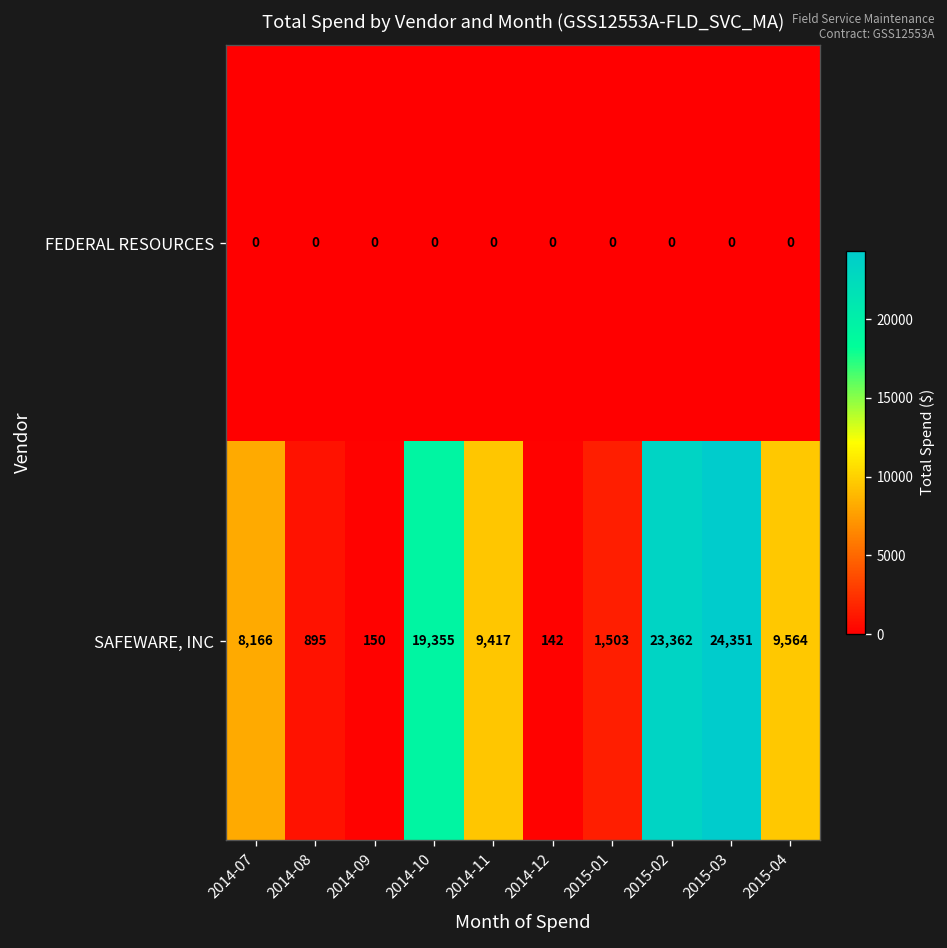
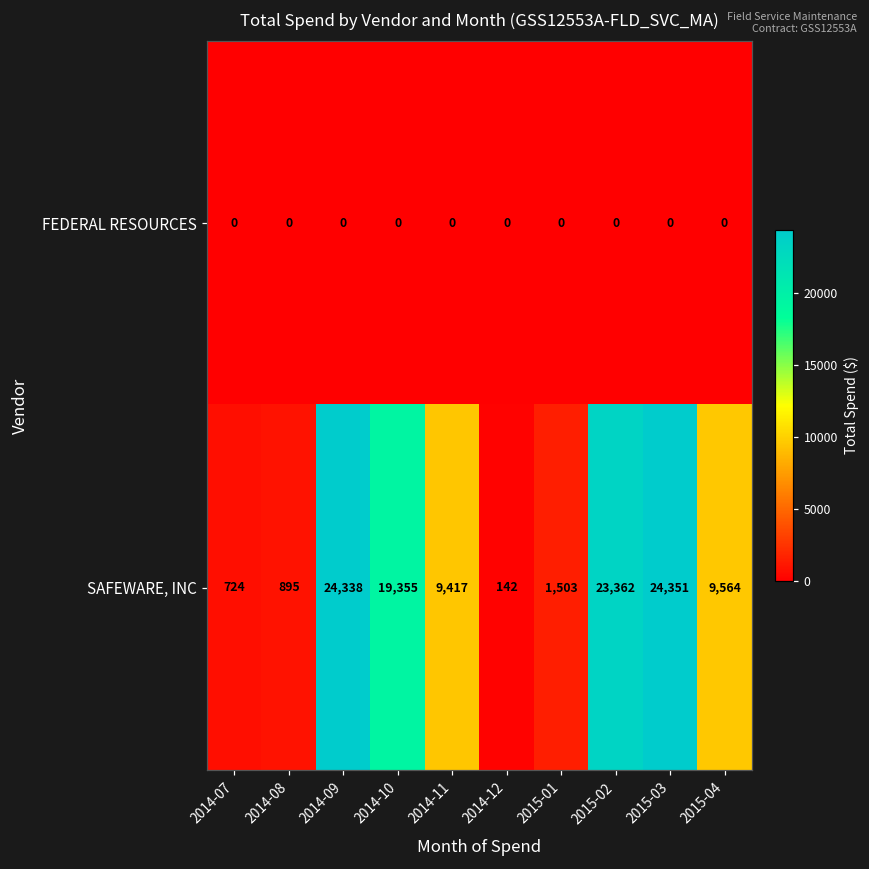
  {
    "FEDERAL RESOURCES": {
      "2014-07": "0",
      "2014-08": "0",
      "2014-09": "0",
      "2014-10": "0",
      "2014-11": "0",
      "2014-12": "0",
      "2015-01": "0",
      "2015-02": "0",
      "2015-03": "0",
      "2015-04": "0"
    },
    "SAFEWARE, INC": {
-     "2014-07": "8,166",
+     "2014-07": "724",
      "2014-08": "895",
-     "2014-09": "150",
+     "2014-09": "24,338",
      "2014-10": "19,355",
      "2014-11": "9,417",
      "2014-12": "142",
      "2015-01": "1,503",
      "2015-02": "23,362",
      "2015-03": "24,351",
      "2015-04": "9,564"
    }
  }
